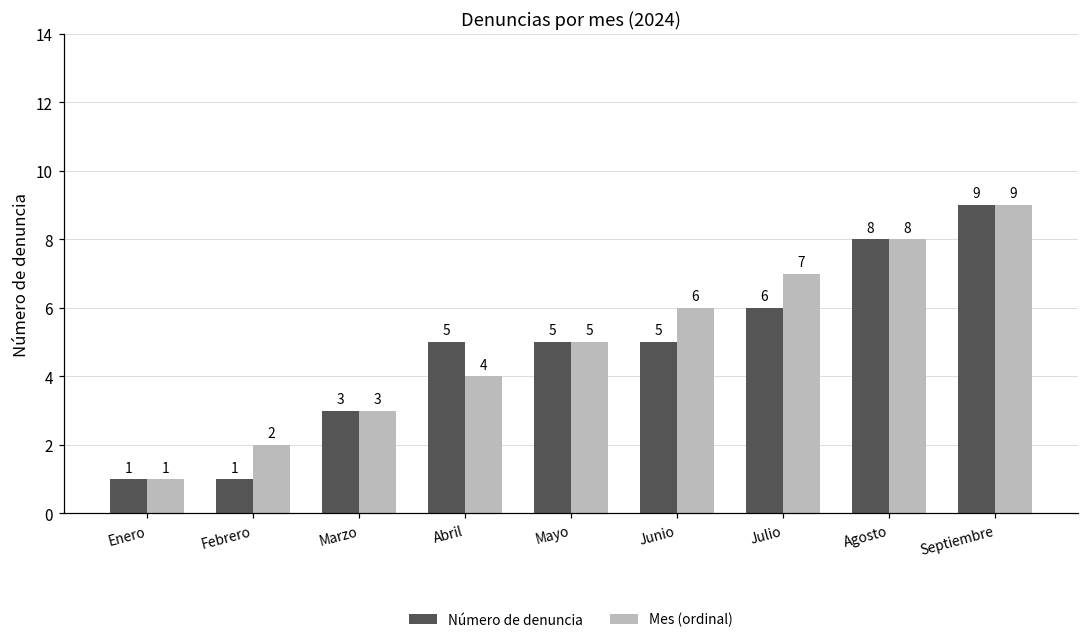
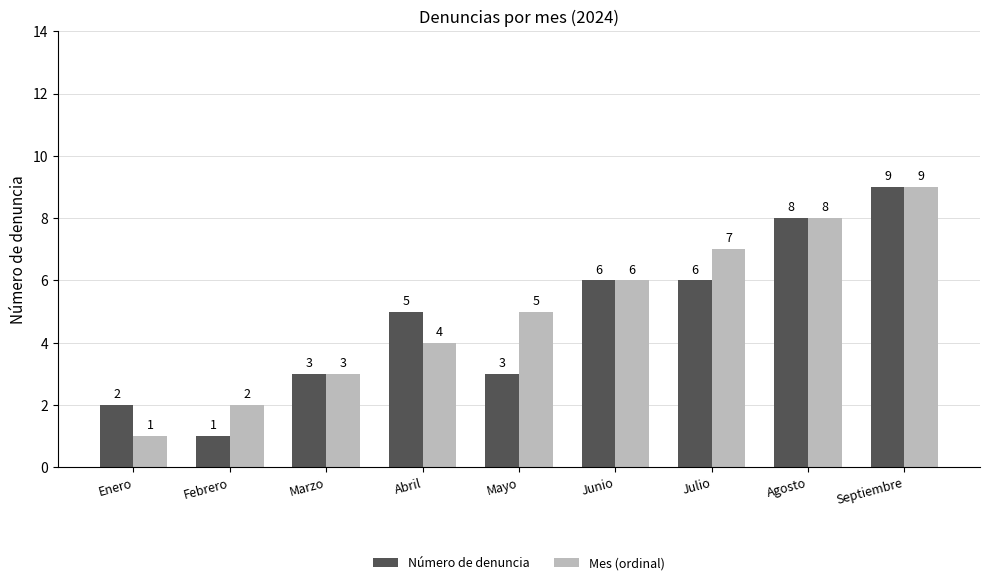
  {
    "Número de denuncia": {
-     "Enero": 1,
+     "Enero": 2,
      "Febrero": 1,
      "Marzo": 3,
      "Abril": 5,
-     "Mayo": 5,
-     "Junio": 5,
+     "Mayo": 3,
+     "Junio": 6,
      "Julio": 6,
      "Agosto": 8,
      "Septiembre": 9
    },
    "Mes (ordinal)": {
      "Enero": 1,
      "Febrero": 2,
      "Marzo": 3,
      "Abril": 4,
      "Mayo": 5,
      "Junio": 6,
      "Julio": 7,
      "Agosto": 8,
      "Septiembre": 9
    }
  }
